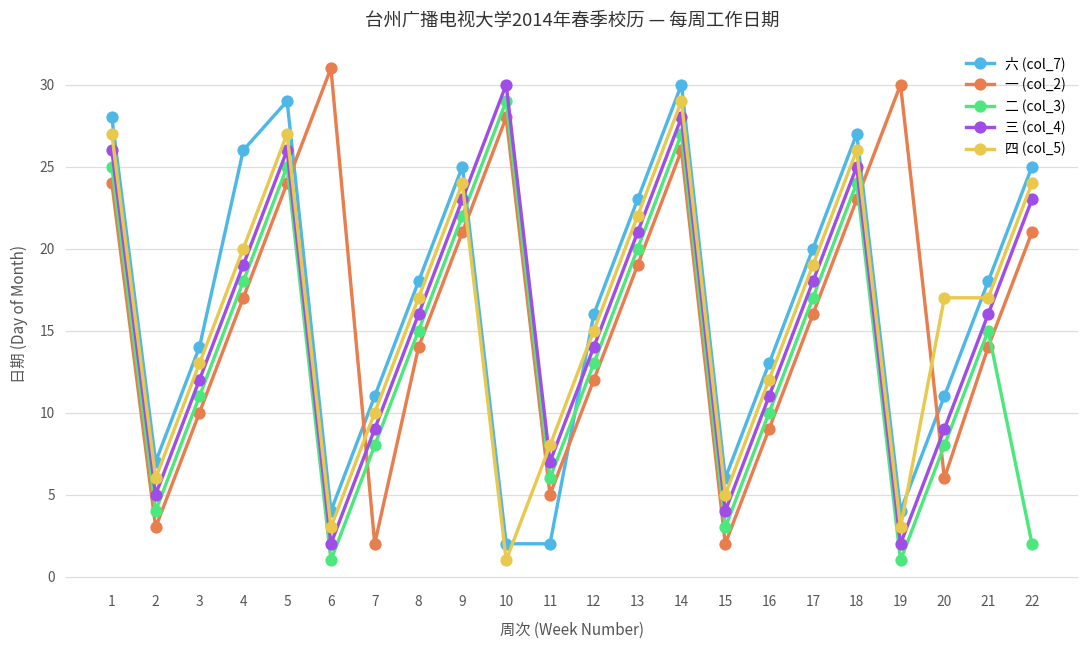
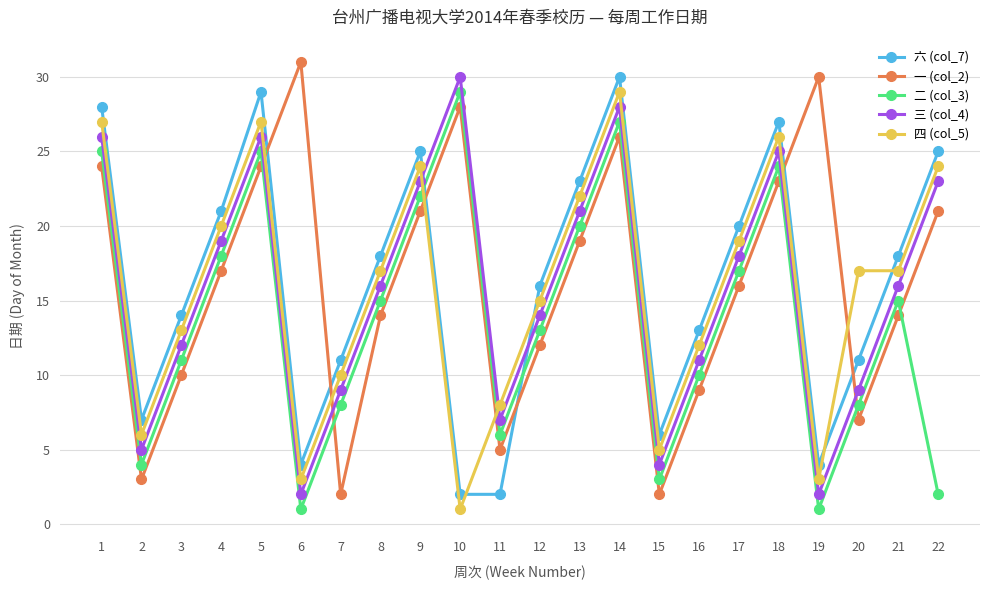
  {
    "六 (col_7)": {
      "1": 28,
      "2": 7,
      "3": 14,
-     "4": 26,
+     "4": 21,
      "5": 29,
      "6": 4,
      "7": 11,
      "8": 18,
      "9": 25,
      "10": 2,
      "11": 2,
      "12": 16,
      "13": 23,
      "14": 30,
      "15": 6,
      "16": 13,
      "17": 20,
      "18": 27,
      "19": 4,
      "20": 11,
      "21": 18,
      "22": 25
    },
    "一 (col_2)": {
      "1": 24,
      "2": 3,
      "3": 10,
      "4": 17,
      "5": 24,
      "6": 31,
      "7": 2,
      "8": 14,
      "9": 21,
      "10": 28,
      "11": 5,
      "12": 12,
      "13": 19,
      "14": 26,
      "15": 2,
      "16": 9,
      "17": 16,
      "18": 23,
      "19": 30,
-     "20": 6,
+     "20": 7,
      "21": 14,
      "22": 21
    },
    "二 (col_3)": {
      "1": 25,
      "2": 4,
      "3": 11,
      "4": 18,
      "5": 25,
      "6": 1,
      "7": 8,
      "8": 15,
      "9": 22,
      "10": 29,
      "11": 6,
      "12": 13,
      "13": 20,
      "14": 27,
      "15": 3,
      "16": 10,
      "17": 17,
      "18": 24,
      "19": 1,
      "20": 8,
      "21": 15,
      "22": 2
    },
    "三 (col_4)": {
      "1": 26,
      "2": 5,
      "3": 12,
      "4": 19,
      "5": 26,
      "6": 2,
      "7": 9,
      "8": 16,
      "9": 23,
      "10": 30,
      "11": 7,
      "12": 14,
      "13": 21,
      "14": 28,
      "15": 4,
      "16": 11,
      "17": 18,
      "18": 25,
      "19": 2,
      "20": 9,
      "21": 16,
      "22": 23
    },
    "四 (col_5)": {
      "1": 27,
      "2": 6,
      "3": 13,
      "4": 20,
      "5": 27,
      "6": 3,
      "7": 10,
      "8": 17,
      "9": 24,
      "10": 1,
      "11": 8,
      "12": 15,
      "13": 22,
      "14": 29,
      "15": 5,
      "16": 12,
      "17": 19,
      "18": 26,
      "19": 3,
      "20": 17,
      "21": 17,
      "22": 24
    }
  }
